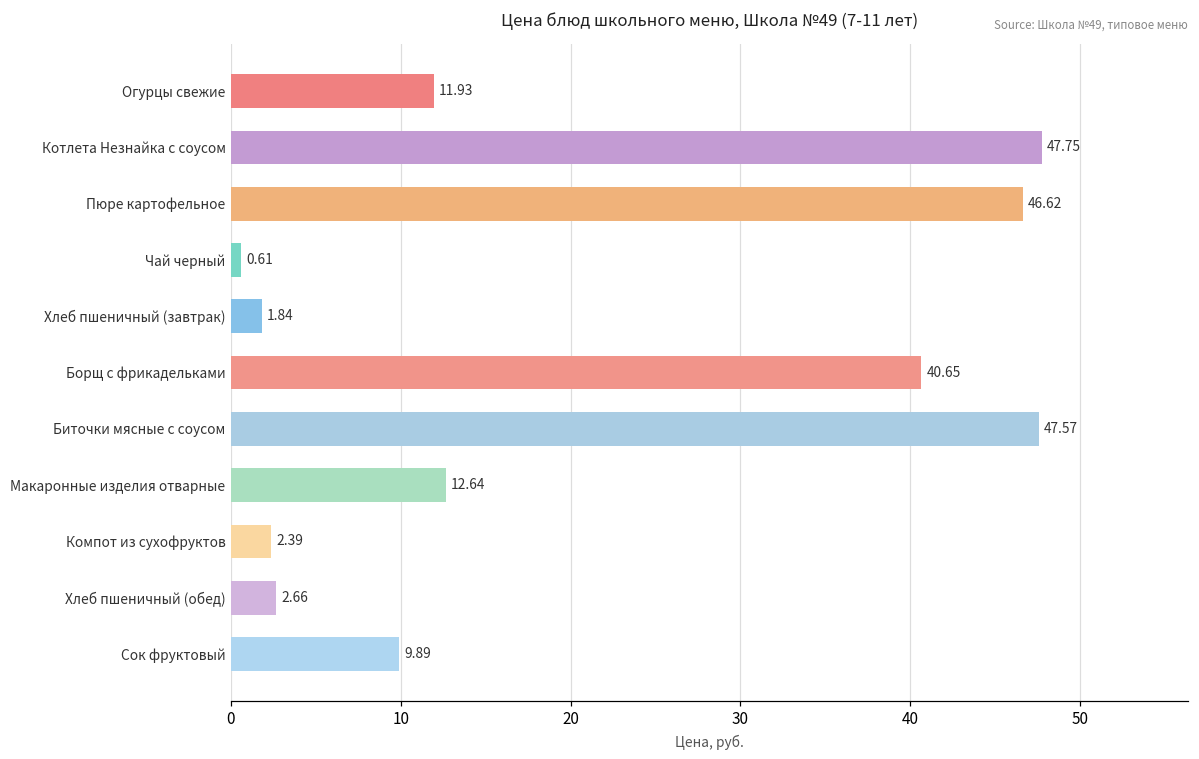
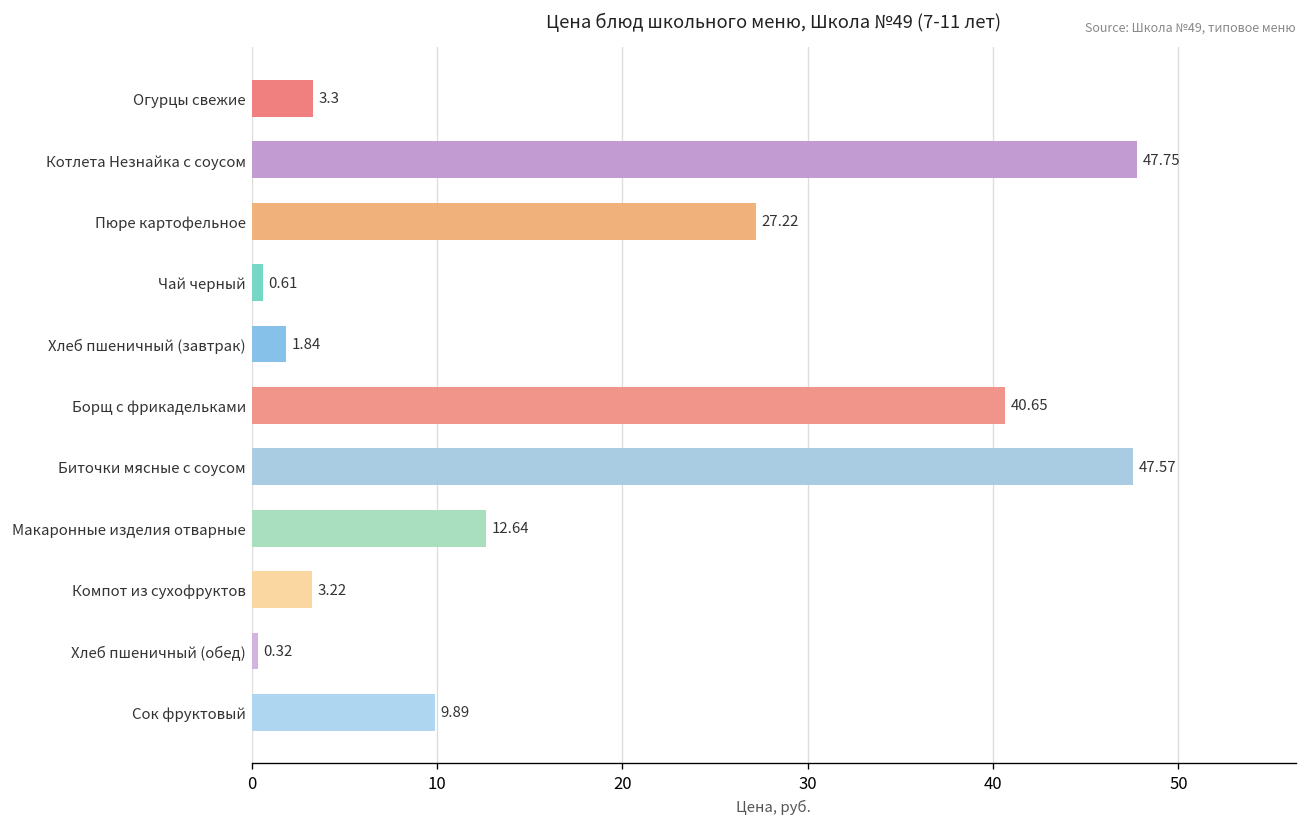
  {
-   "Огурцы свежие": 11.93,
+   "Огурцы свежие": 3.3,
    "Котлета Незнайка с соусом": 47.75,
-   "Пюре картофельное": 46.62,
+   "Пюре картофельное": 27.22,
    "Чай черный": 0.61,
    "Хлеб пшеничный (завтрак)": 1.84,
    "Борщ с фрикадельками": 40.65,
    "Биточки мясные с соусом": 47.57,
    "Макаронные изделия отварные": 12.64,
-   "Компот из сухофруктов": 2.39,
-   "Хлеб пшеничный (обед)": 2.66,
+   "Компот из сухофруктов": 3.22,
+   "Хлеб пшеничный (обед)": 0.32,
    "Сок фруктовый": 9.89
  }
